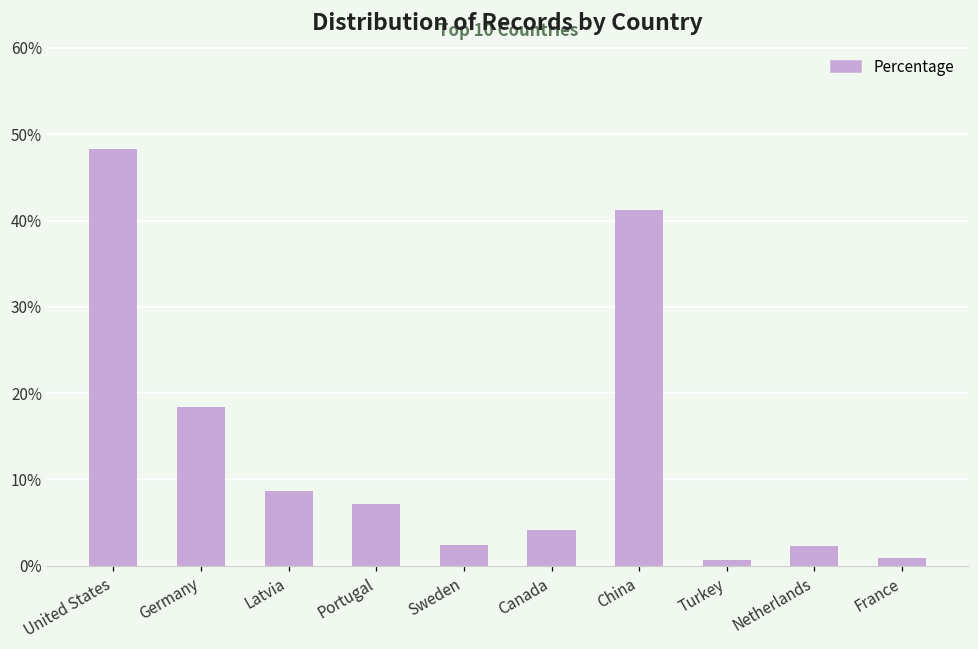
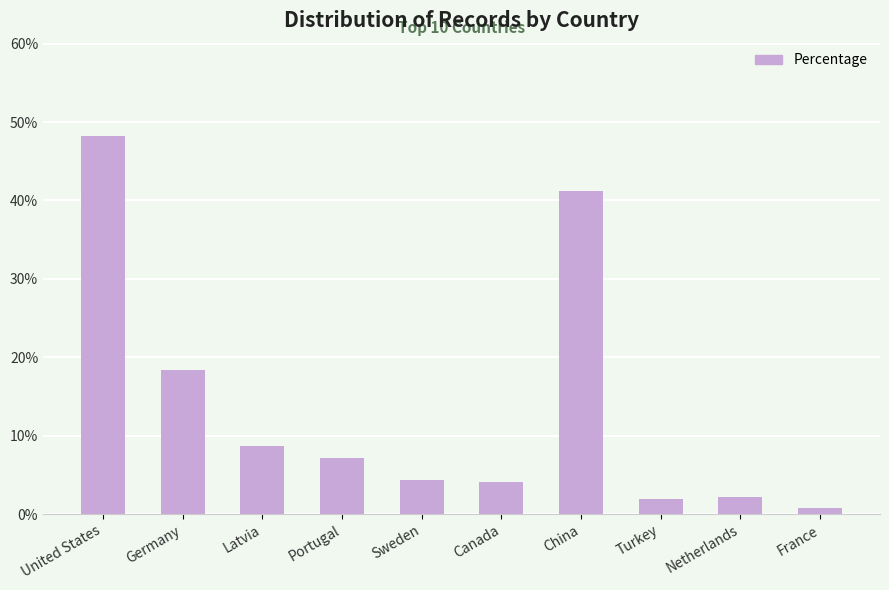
  {
    "United States": "48%",
    "Germany": "18%",
    "Latvia": "9%",
    "Portugal": "7%",
-   "Sweden": "2%",
+   "Sweden": "4%",
    "Canada": "4%",
    "China": "41%",
-   "Turkey": "1%",
+   "Turkey": "2%",
    "Netherlands": "2%",
    "France": "1%"
  }
